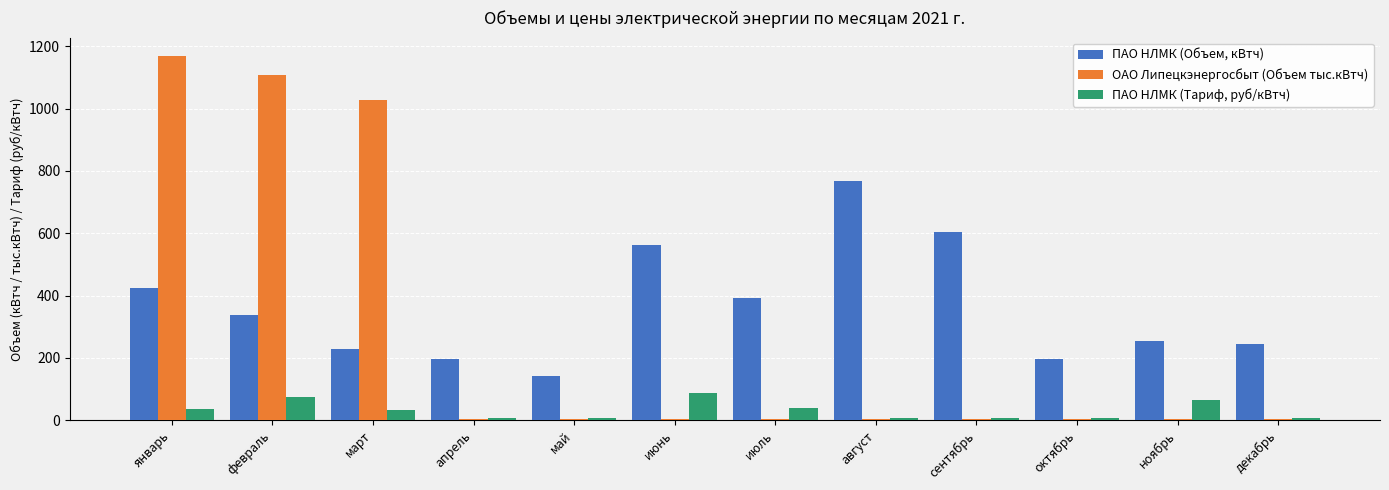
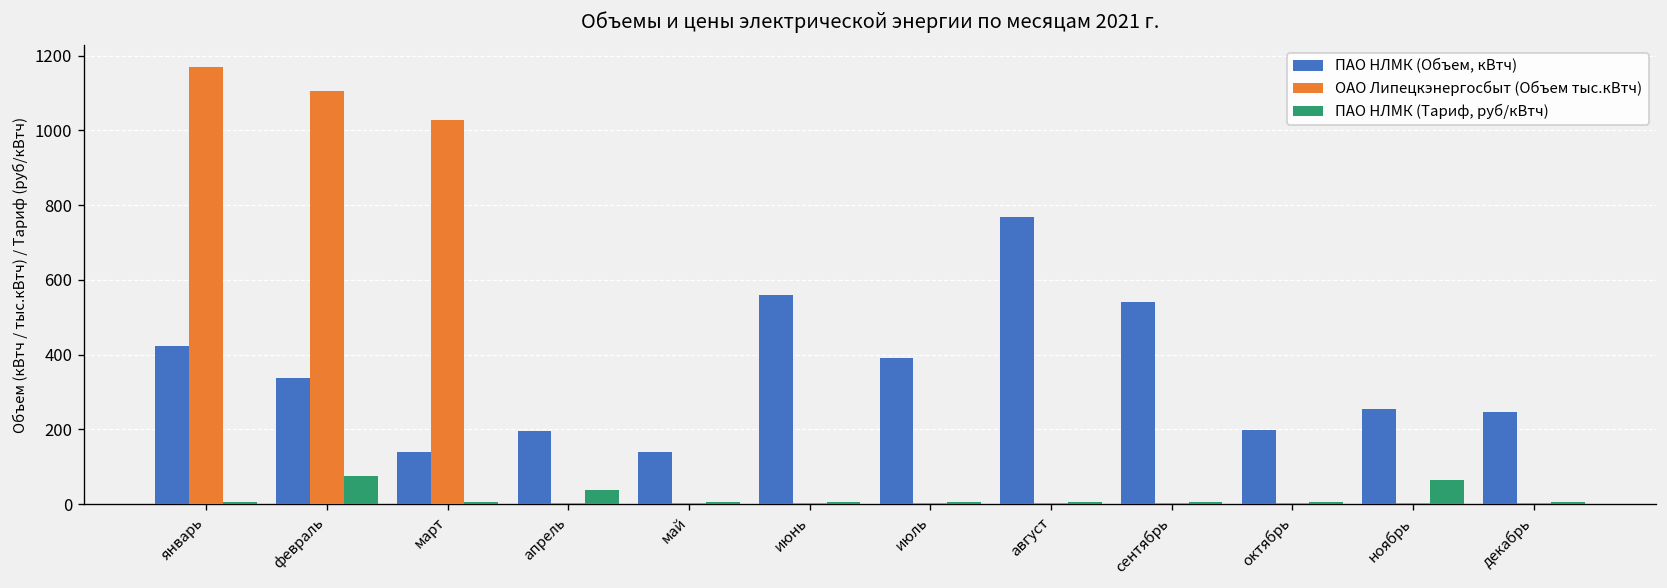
  {
    "ПАО НЛМК (Объем, кВтч)": {
      "январь": 420,
      "февраль": 340,
-     "март": 230,
+     "март": 140,
      "апрель": 200,
      "май": 140,
      "июнь": 560,
      "июль": 390,
      "август": 770,
-     "сентябрь": 600,
+     "сентябрь": 540,
      "октябрь": 200,
      "ноябрь": 260,
      "декабрь": 250
    },
    "ОАО Липецкэнергосбыт (Объем тыс.кВтч)": {
      "январь": 1170,
      "февраль": 1110,
      "март": 1030
    },
    "ПАО НЛМК (Тариф, руб/кВтч)": {
-     "январь": 40,
+     "январь": 10,
      "февраль": 80,
-     "март": 30,
-     "апрель": 10,
-     "июнь": 90,
-     "июль": 40,
+     "март": 10,
+     "апрель": 40,
+     "июнь": 10,
+     "июль": 10,
      "ноябрь": 60
    }
  }
